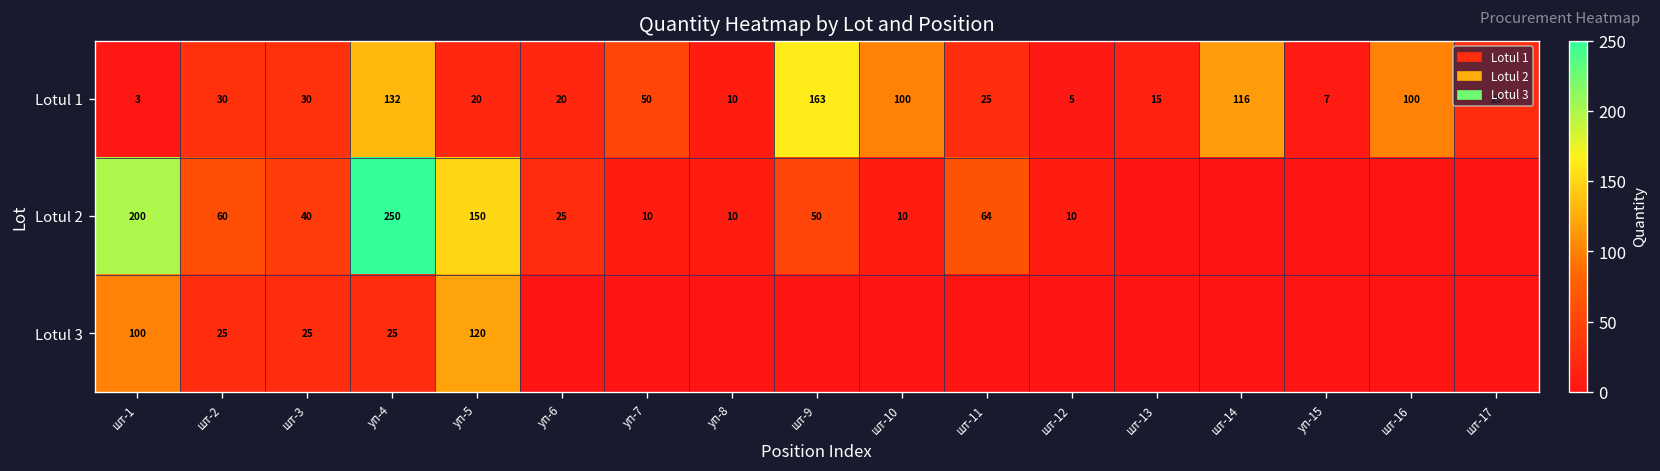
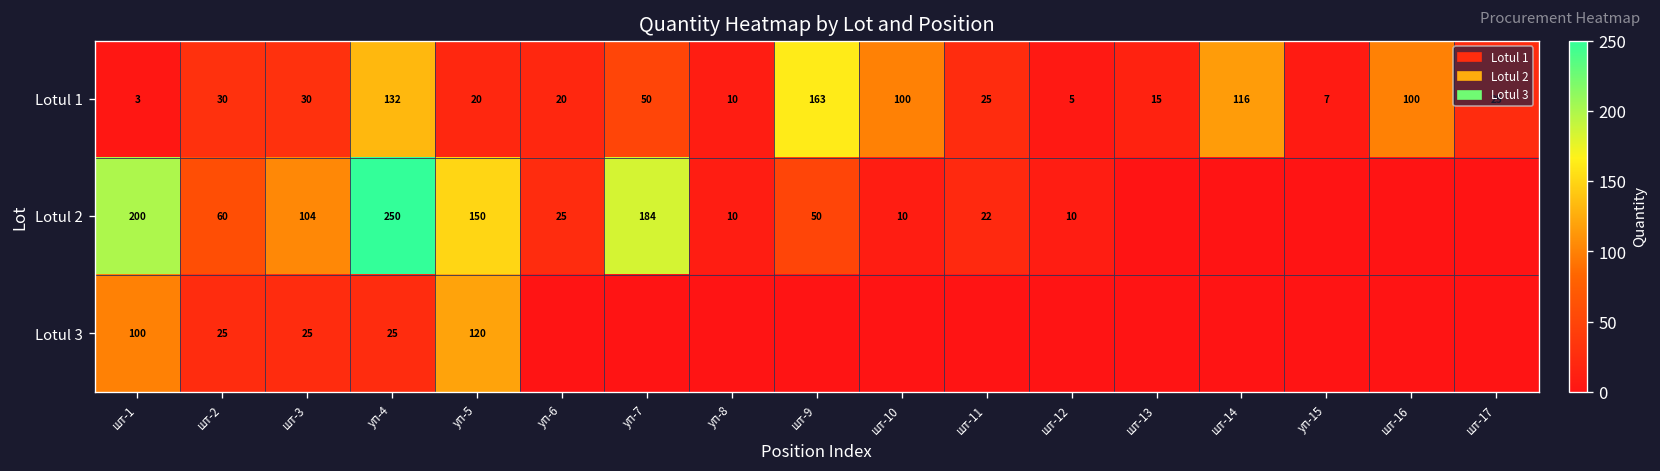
  {
    "Lotul 1": {
      "шт-1": 3,
      "шт-2": 30,
      "шт-3": 30,
      "уп-4": 132,
      "уп-5": 20,
      "уп-6": 20,
      "уп-7": 50,
      "уп-8": 10,
      "шт-9": 163,
      "шт-10": 100,
      "шт-11": 25,
      "шт-12": 5,
      "шт-13": 15,
      "шт-14": 116,
      "уп-15": 7,
      "шт-16": 100
    },
    "Lotul 2": {
      "шт-1": 200,
      "шт-2": 60,
-     "шт-3": 40,
+     "шт-3": 104,
      "уп-4": 250,
      "уп-5": 150,
      "уп-6": 25,
-     "уп-7": 10,
+     "уп-7": 184,
      "уп-8": 10,
      "шт-9": 50,
      "шт-10": 10,
-     "шт-11": 64,
+     "шт-11": 22,
      "шт-12": 10
    },
    "Lotul 3": {
      "шт-1": 100,
      "шт-2": 25,
      "шт-3": 25,
      "уп-4": 25,
      "уп-5": 120
    }
  }
